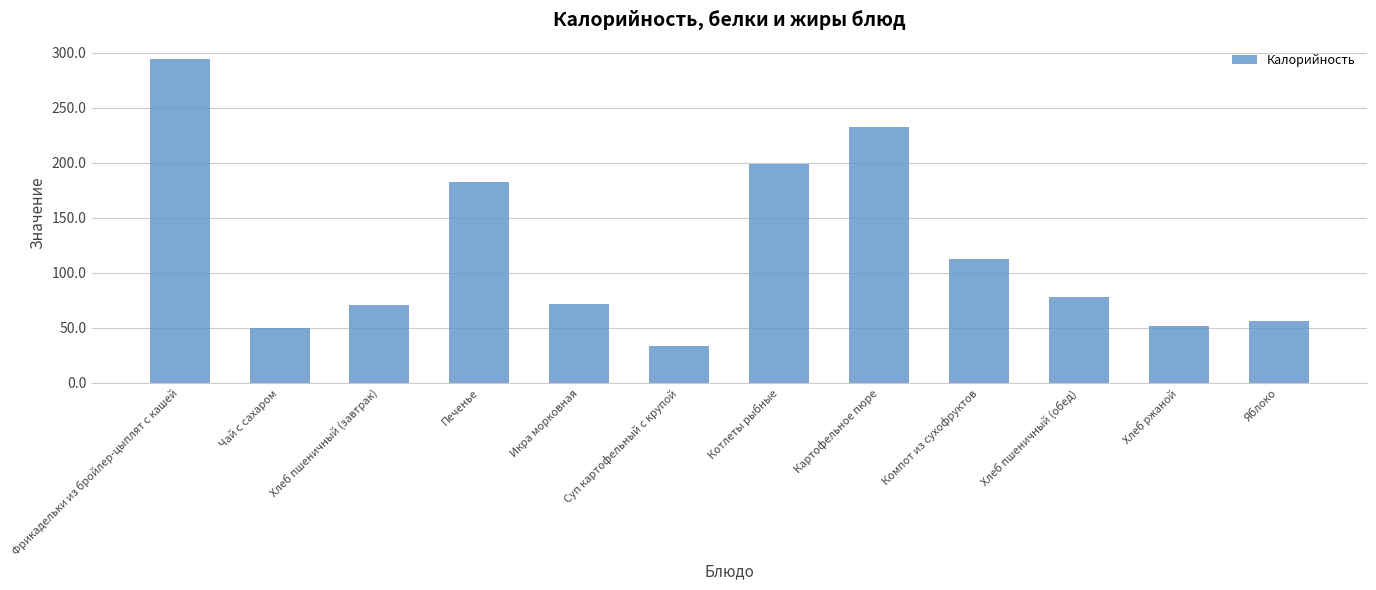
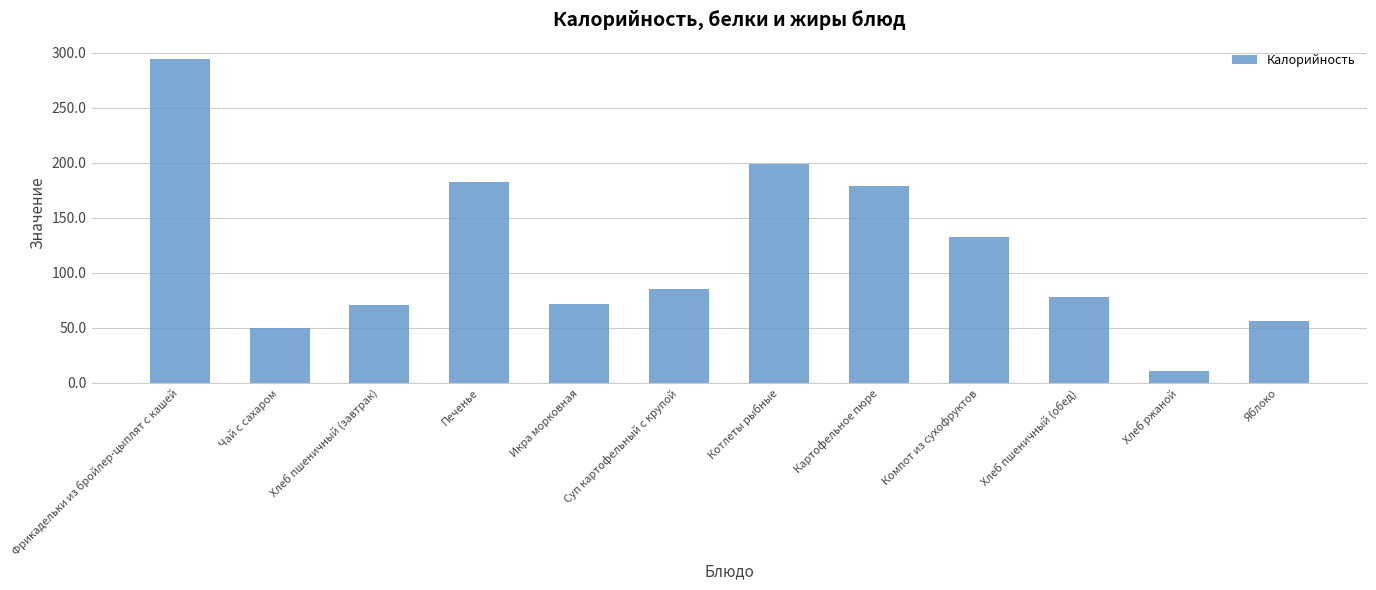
  {
    "Фрикадельки из бройлер-цыплят с кашей": 294,
    "Чай с сахаром": 50,
    "Хлеб пшеничный (завтрак)": 71,
    "Печенье": 183,
    "Икра морковная": 72,
-   "Суп картофельный с крупой": 34,
+   "Суп картофельный с крупой": 86,
    "Котлеты рыбные": 199,
-   "Картофельное пюре": 233,
-   "Компот из сухофруктов": 112,
+   "Картофельное пюре": 179,
+   "Компот из сухофруктов": 133,
    "Хлеб пшеничный (обед)": 78,
-   "Хлеб ржаной": 52,
+   "Хлеб ржаной": 11,
    "Яблоко": 56
  }
